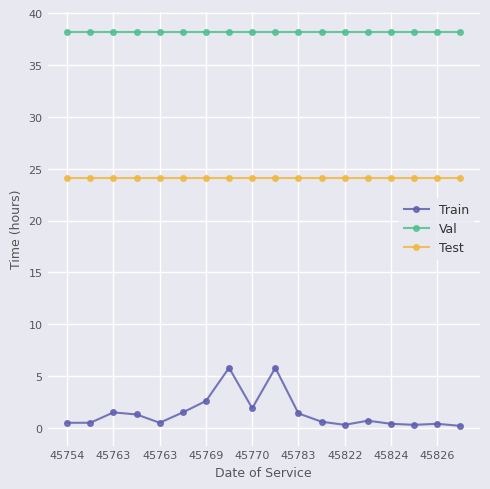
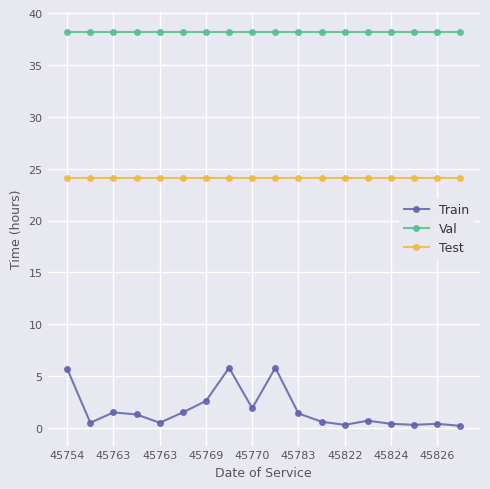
  {
    "Train": {
-     "45754": 0.5,
+     "45754": 5.7,
      "45769": 2.6,
      "45822": 0.3,
      "45826": 0.4
    },
    "Val": {
      "45754": 38.2,
      "45769": 38.2,
      "45822": 38.2,
      "45826": 38.2
    },
    "Test": {
      "45754": 24.1,
      "45769": 24.1,
      "45822": 24.1,
      "45826": 24.1
    }
  }
